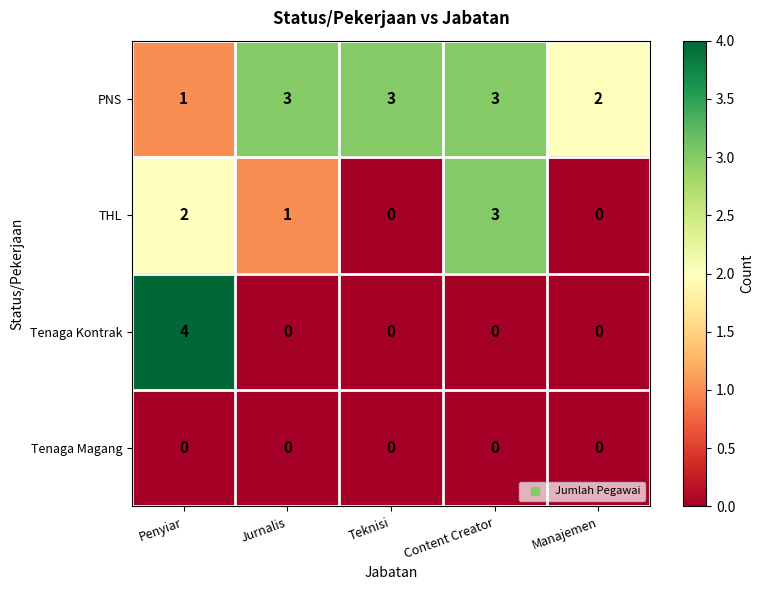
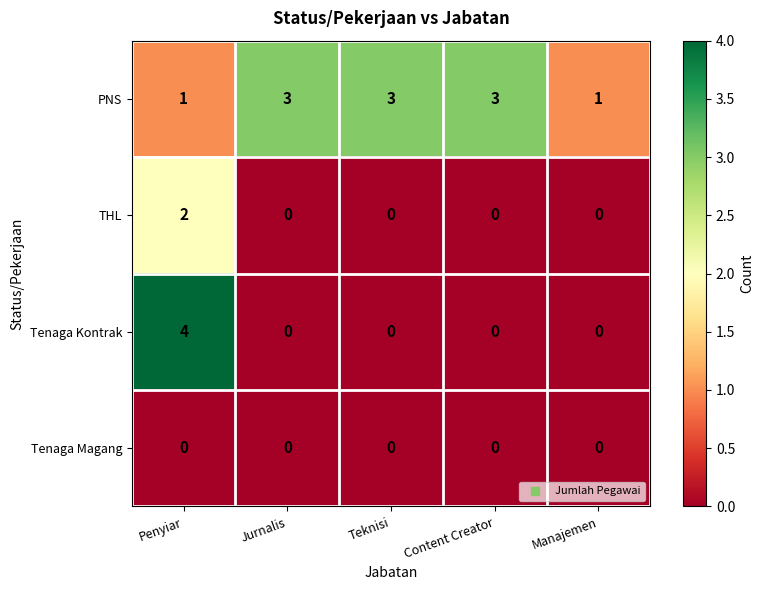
  {
    "PNS": {
      "Penyiar": 1,
      "Jurnalis": 3,
      "Teknisi": 3,
      "Content Creator": 3,
-     "Manajemen": 2
+     "Manajemen": 1
    },
    "THL": {
      "Penyiar": 2,
-     "Jurnalis": 1,
+     "Jurnalis": 0,
      "Teknisi": 0,
-     "Content Creator": 3,
+     "Content Creator": 0,
      "Manajemen": 0
    },
    "Tenaga Kontrak": {
      "Penyiar": 4,
      "Jurnalis": 0,
      "Teknisi": 0,
      "Content Creator": 0,
      "Manajemen": 0
    },
    "Tenaga Magang": {
      "Penyiar": 0,
      "Jurnalis": 0,
      "Teknisi": 0,
      "Content Creator": 0,
      "Manajemen": 0
    }
  }
